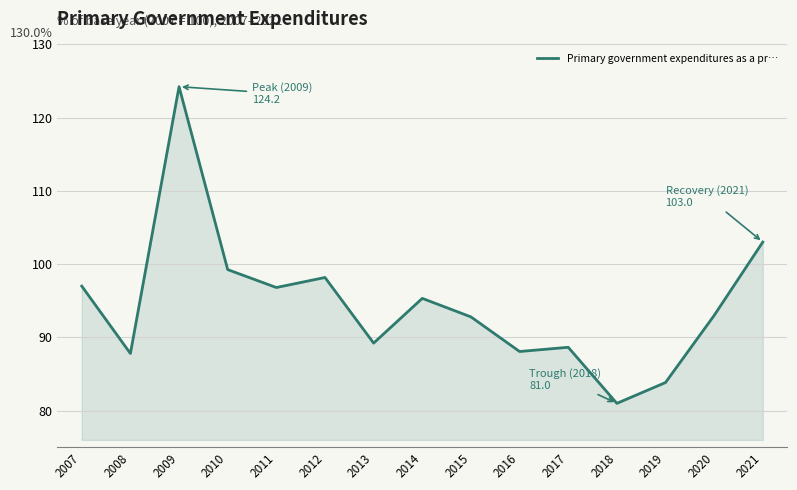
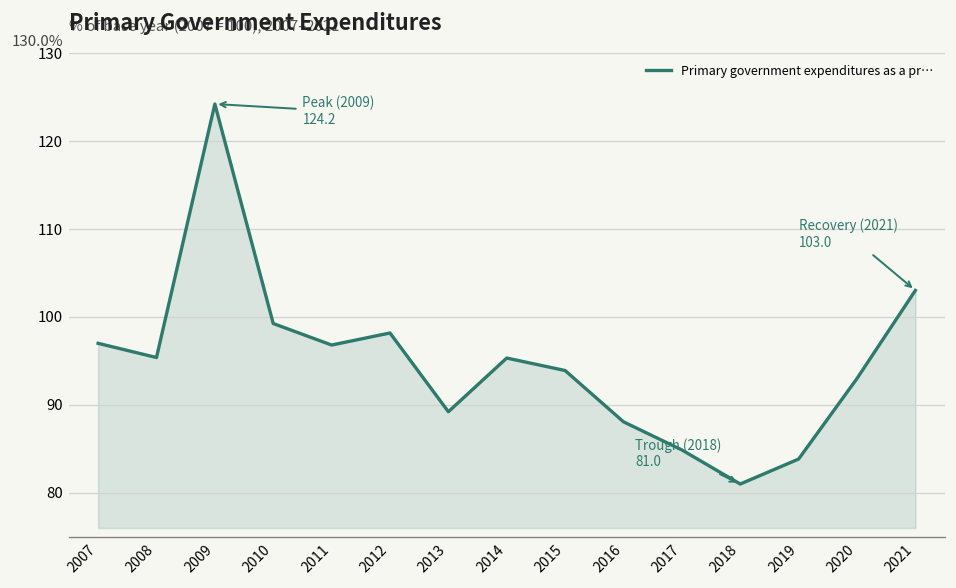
  {
    "2007": 97,
-   "2008": 88,
+   "2008": 95,
    "2010": 99,
    "2011": 97,
    "2012": 98,
    "2013": 89,
    "2014": 95,
-   "2015": 93,
+   "2015": 94,
    "2016": 88,
-   "2017": 89,
+   "2017": 85,
    "2018": 81,
    "2019": 84,
    "2020": 93
  }
